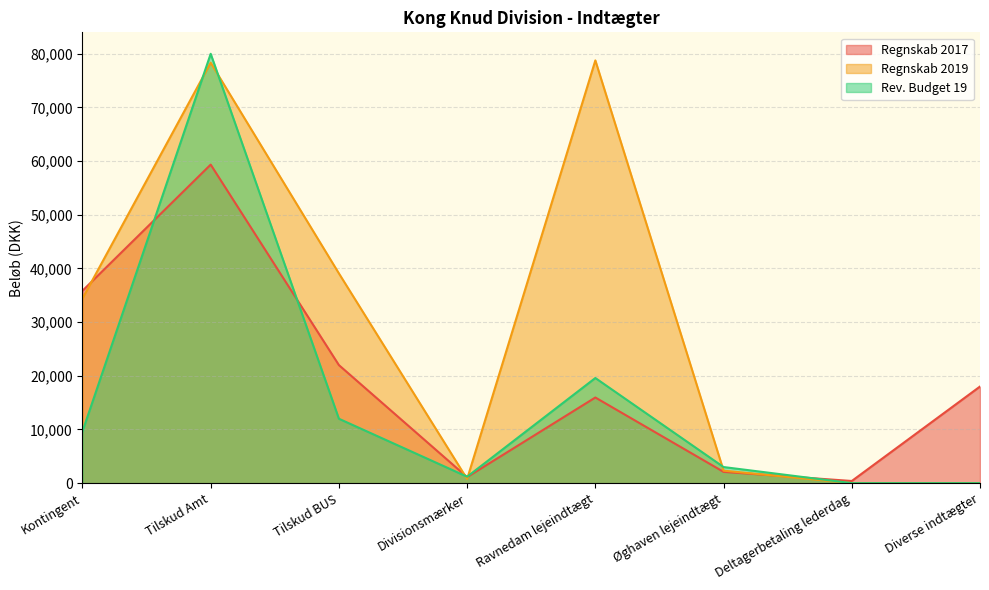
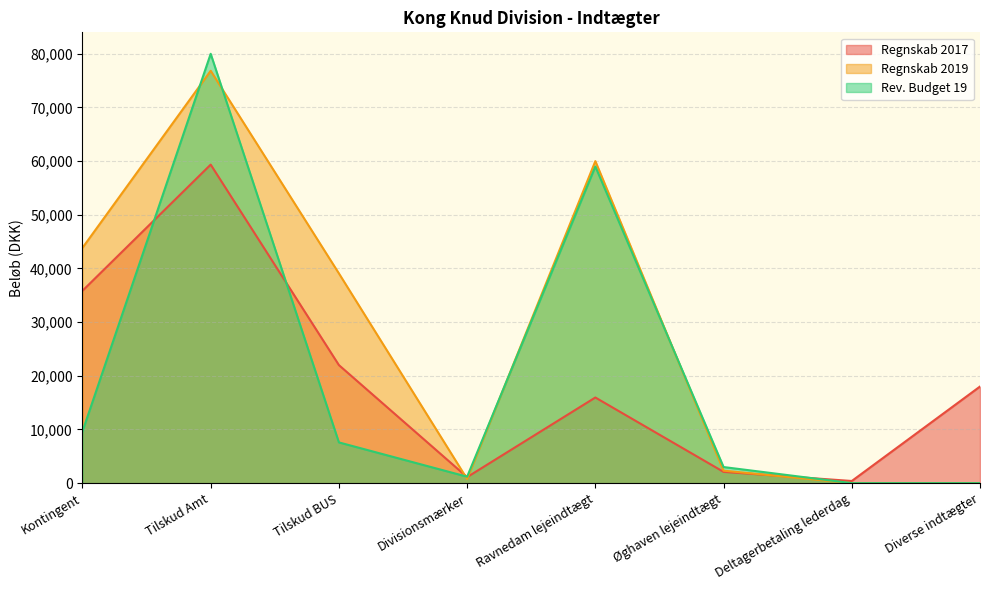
  {
    "Regnskab 2017": {
      "Kontingent": "36,000",
      "Tilskud Amt": "59,000",
      "Tilskud BUS": "22,000",
      "Ravnedam lejeindtægt": "16,000",
      "Diverse indtægter": "18,000"
    },
    "Regnskab 2019": {
-     "Kontingent": "34,000",
-     "Tilskud Amt": "78,000",
+     "Kontingent": "44,000",
+     "Tilskud Amt": "77,000",
      "Tilskud BUS": "39,000",
-     "Ravnedam lejeindtægt": "79,000"
+     "Ravnedam lejeindtægt": "60,000"
    },
    "Rev. Budget 19": {
      "Kontingent": "10,000",
      "Tilskud Amt": "80,000",
-     "Tilskud BUS": "12,000",
-     "Ravnedam lejeindtægt": "20,000",
+     "Tilskud BUS": "8,000",
+     "Ravnedam lejeindtægt": "59,000",
      "Øghaven lejeindtægt": "3,000"
    }
  }
